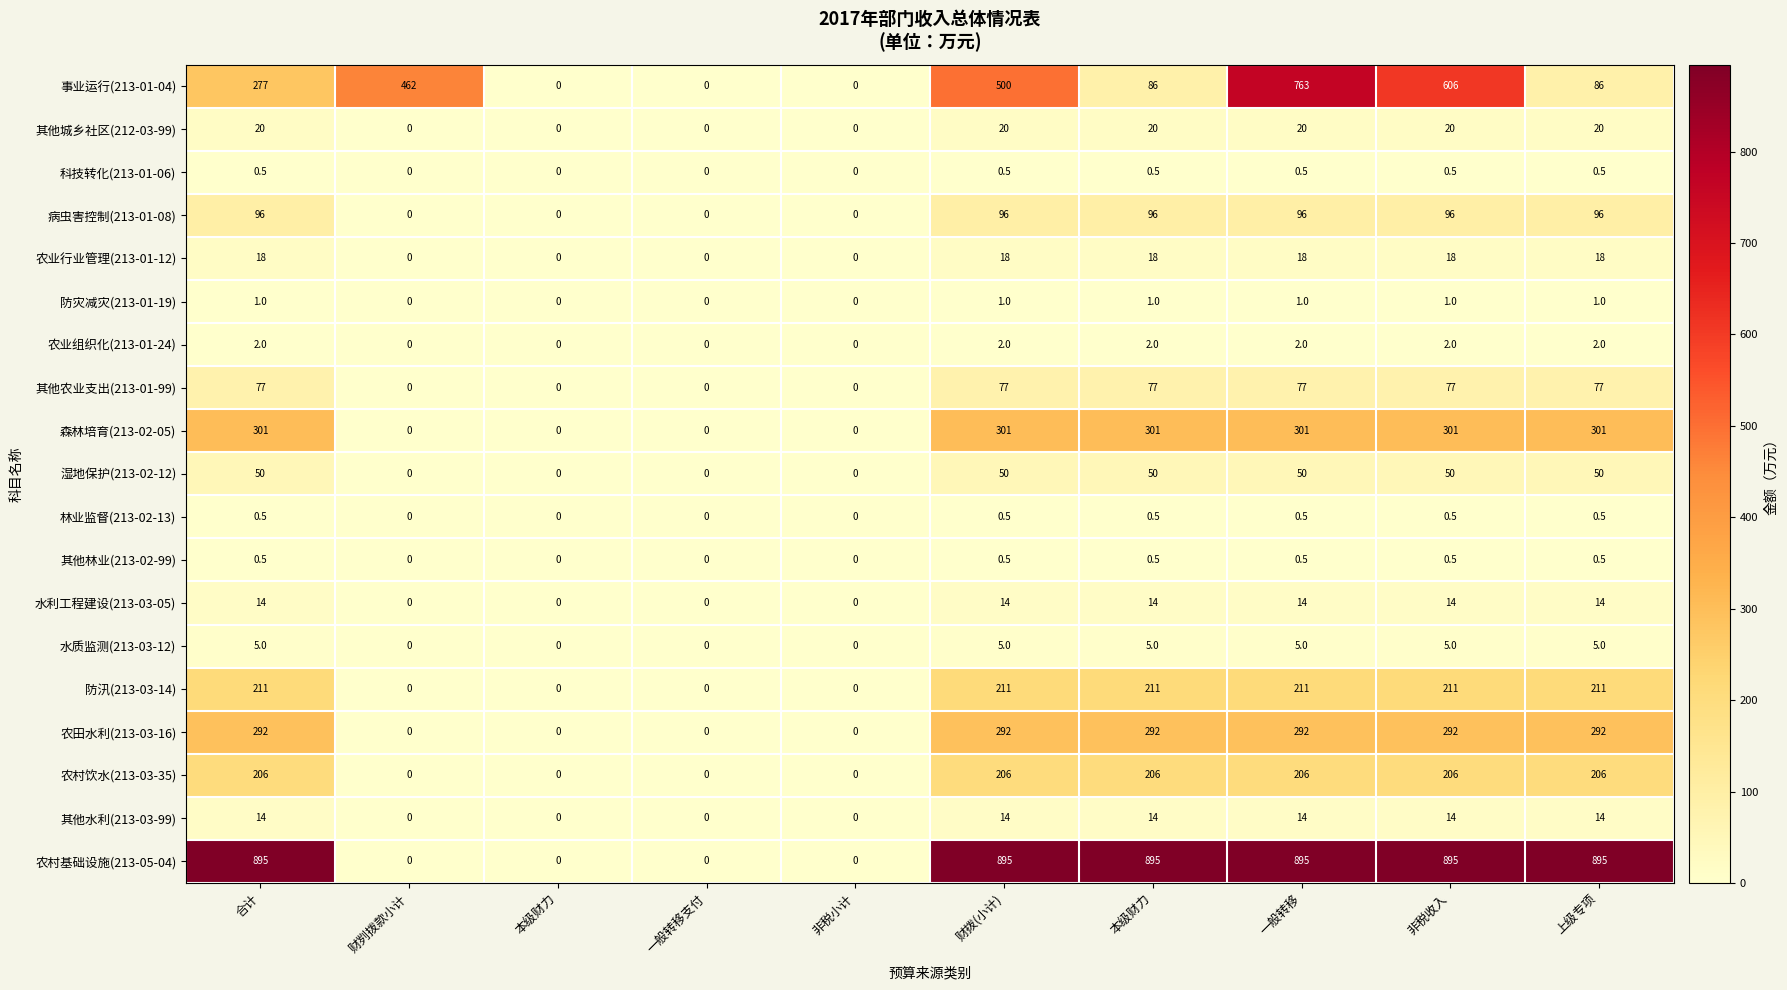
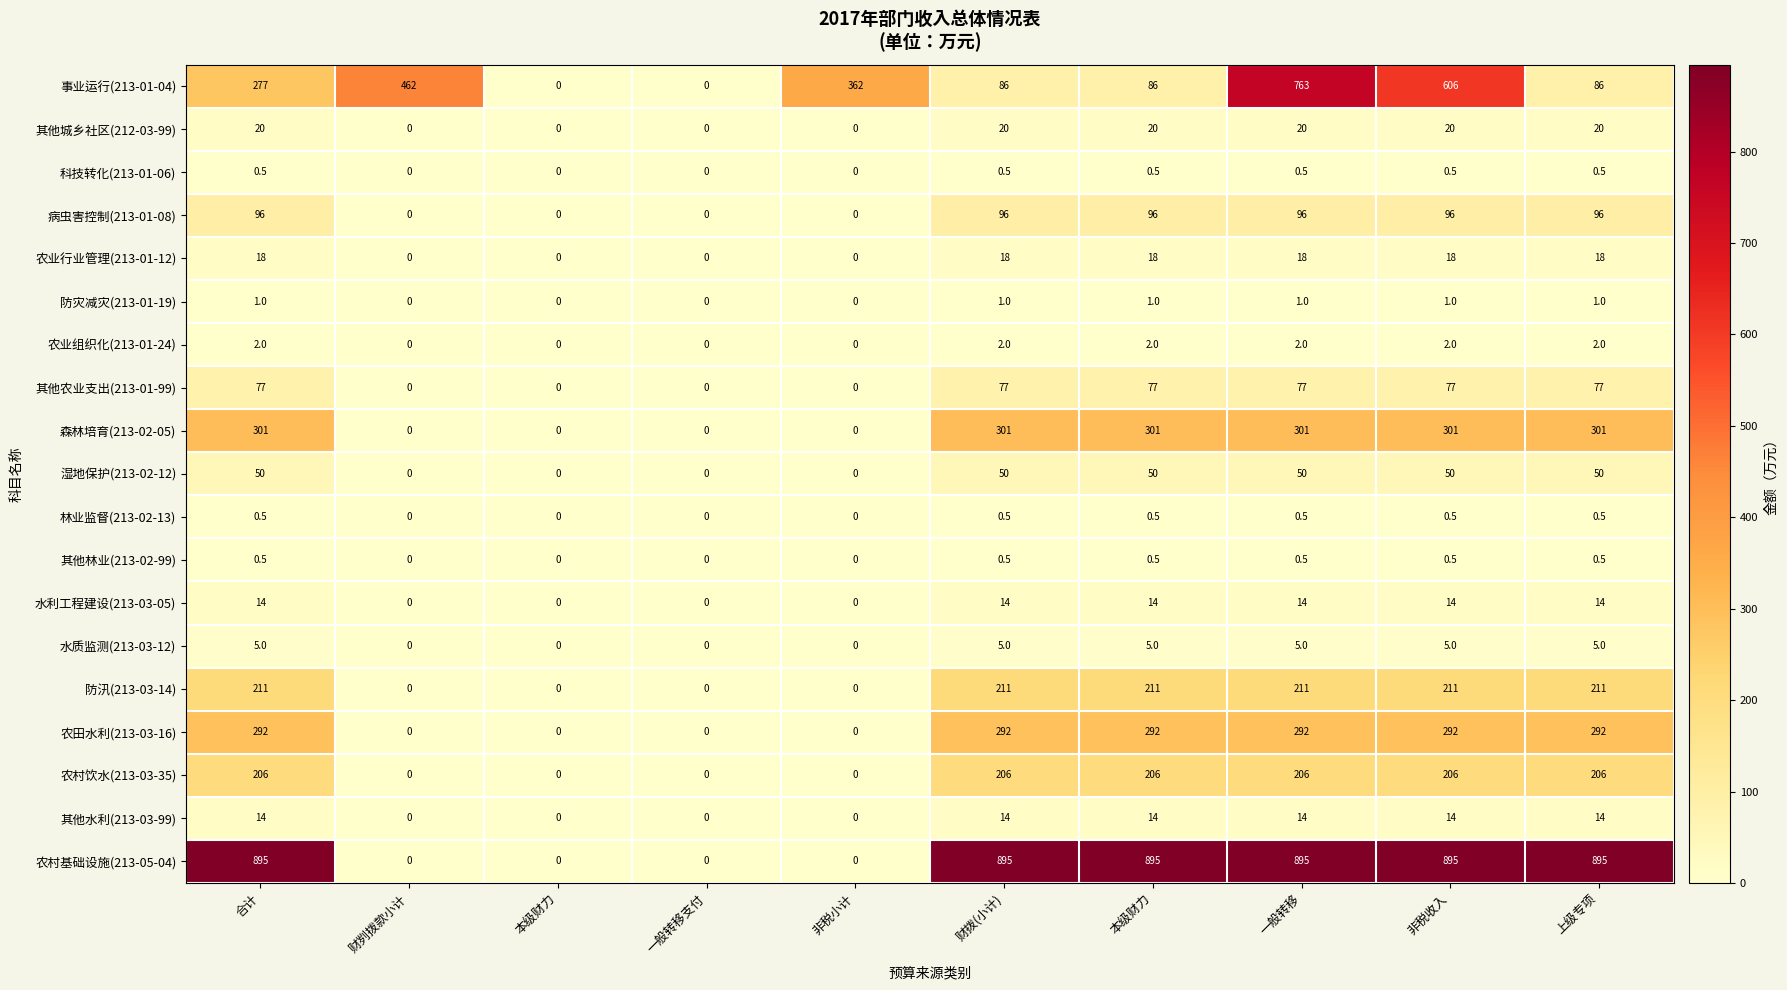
  {
    "事业运行(213-01-04)": {
      "合计": 277,
      "财刿拨款小计": 462,
      "一般转移支付": 0,
-     "非税小计": 0,
-     "财拨(小计)": 500,
+     "非税小计": 362,
+     "财拨(小计)": 86,
      "一般转移": 763,
      "非税收入": 606,
      "上级专项": 86
    },
    "其他城乡社区(212-03-99)": {
      "合计": 20,
      "财刿拨款小计": 0,
      "一般转移支付": 0,
      "非税小计": 0,
      "财拨(小计)": 20,
      "一般转移": 20,
      "非税收入": 20,
      "上级专项": 20
    },
    "科技转化(213-01-06)": {
      "合计": 0.5,
      "财刿拨款小计": 0,
      "一般转移支付": 0,
      "非税小计": 0,
      "财拨(小计)": 0.5,
      "一般转移": 0.5,
      "非税收入": 0.5,
      "上级专项": 0.5
    },
    "病虫害控制(213-01-08)": {
      "合计": 96,
      "财刿拨款小计": 0,
      "一般转移支付": 0,
      "非税小计": 0,
      "财拨(小计)": 96,
      "一般转移": 96,
      "非税收入": 96,
      "上级专项": 96
    },
    "农业行业管理(213-01-12)": {
      "合计": 18,
      "财刿拨款小计": 0,
      "一般转移支付": 0,
      "非税小计": 0,
      "财拨(小计)": 18,
      "一般转移": 18,
      "非税收入": 18,
      "上级专项": 18
    },
    "防灾减灾(213-01-19)": {
      "合计": 1.0,
      "财刿拨款小计": 0,
      "一般转移支付": 0,
      "非税小计": 0,
      "财拨(小计)": 1.0,
      "一般转移": 1.0,
      "非税收入": 1.0,
      "上级专项": 1.0
    },
    "农业组织化(213-01-24)": {
      "合计": 2.0,
      "财刿拨款小计": 0,
      "一般转移支付": 0,
      "非税小计": 0,
      "财拨(小计)": 2.0,
      "一般转移": 2.0,
      "非税收入": 2.0,
      "上级专项": 2.0
    },
    "其他农业支出(213-01-99)": {
      "合计": 77,
      "财刿拨款小计": 0,
      "一般转移支付": 0,
      "非税小计": 0,
      "财拨(小计)": 77,
      "一般转移": 77,
      "非税收入": 77,
      "上级专项": 77
    },
    "森林培育(213-02-05)": {
      "合计": 301,
      "财刿拨款小计": 0,
      "一般转移支付": 0,
      "非税小计": 0,
      "财拨(小计)": 301,
      "一般转移": 301,
      "非税收入": 301,
      "上级专项": 301
    },
    "湿地保护(213-02-12)": {
      "合计": 50,
      "财刿拨款小计": 0,
      "一般转移支付": 0,
      "非税小计": 0,
      "财拨(小计)": 50,
      "一般转移": 50,
      "非税收入": 50,
      "上级专项": 50
    },
    "林业监督(213-02-13)": {
      "合计": 0.5,
      "财刿拨款小计": 0,
      "一般转移支付": 0,
      "非税小计": 0,
      "财拨(小计)": 0.5,
      "一般转移": 0.5,
      "非税收入": 0.5,
      "上级专项": 0.5
    },
    "其他林业(213-02-99)": {
      "合计": 0.5,
      "财刿拨款小计": 0,
      "一般转移支付": 0,
      "非税小计": 0,
      "财拨(小计)": 0.5,
      "一般转移": 0.5,
      "非税收入": 0.5,
      "上级专项": 0.5
    },
    "水利工程建设(213-03-05)": {
      "合计": 14,
      "财刿拨款小计": 0,
      "一般转移支付": 0,
      "非税小计": 0,
      "财拨(小计)": 14,
      "一般转移": 14,
      "非税收入": 14,
      "上级专项": 14
    },
    "水质监测(213-03-12)": {
      "合计": 5.0,
      "财刿拨款小计": 0,
      "一般转移支付": 0,
      "非税小计": 0,
      "财拨(小计)": 5.0,
      "一般转移": 5.0,
      "非税收入": 5.0,
      "上级专项": 5.0
    },
    "防汛(213-03-14)": {
      "合计": 211,
      "财刿拨款小计": 0,
      "一般转移支付": 0,
      "非税小计": 0,
      "财拨(小计)": 211,
      "一般转移": 211,
      "非税收入": 211,
      "上级专项": 211
    },
    "农田水利(213-03-16)": {
      "合计": 292,
      "财刿拨款小计": 0,
      "一般转移支付": 0,
      "非税小计": 0,
      "财拨(小计)": 292,
      "一般转移": 292,
      "非税收入": 292,
      "上级专项": 292
    },
    "农村饮水(213-03-35)": {
      "合计": 206,
      "财刿拨款小计": 0,
      "一般转移支付": 0,
      "非税小计": 0,
      "财拨(小计)": 206,
      "一般转移": 206,
      "非税收入": 206,
      "上级专项": 206
    },
    "其他水利(213-03-99)": {
      "合计": 14,
      "财刿拨款小计": 0,
      "一般转移支付": 0,
      "非税小计": 0,
      "财拨(小计)": 14,
      "一般转移": 14,
      "非税收入": 14,
      "上级专项": 14
    },
    "农村基础设施(213-05-04)": {
      "合计": 895,
      "财刿拨款小计": 0,
      "一般转移支付": 0,
      "非税小计": 0,
      "财拨(小计)": 895,
      "一般转移": 895,
      "非税收入": 895,
      "上级专项": 895
    }
  }
